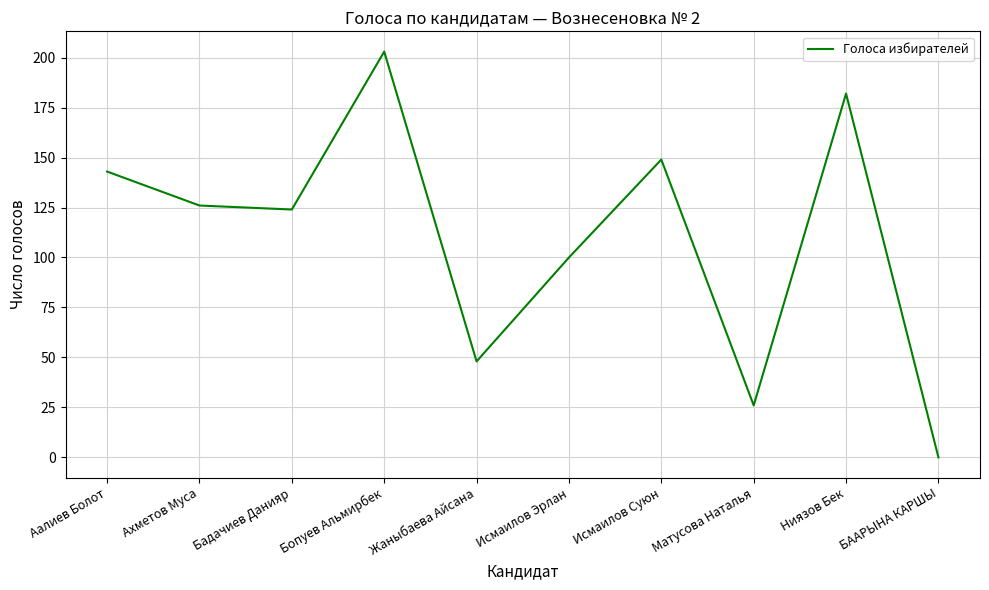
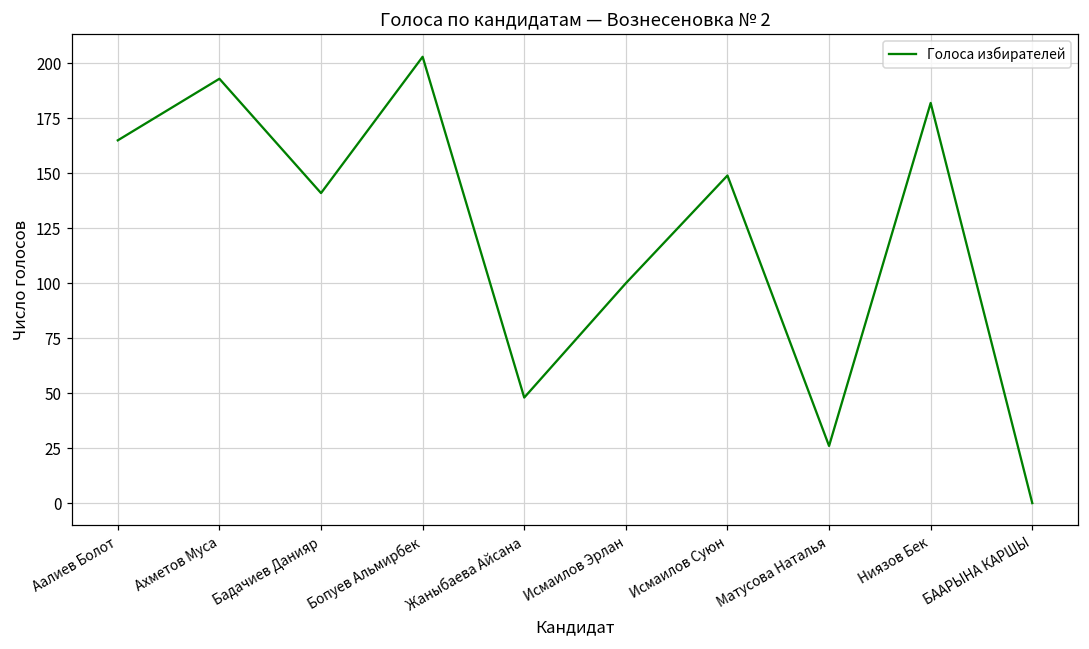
  {
-   "Аалиев Болот": 143,
-   "Ахметов Муса": 126,
-   "Бадачиев Данияр": 124,
+   "Аалиев Болот": 165,
+   "Ахметов Муса": 193,
+   "Бадачиев Данияр": 141,
    "Бопуев Альмирбек": 203,
    "Жаныбаева Айсана": 48,
    "Исмаилов Эрлан": 100,
    "Исмаилов Суюн": 149,
    "Матусова Наталья": 26,
    "Ниязов Бек": 182,
    "БААРЫНА КАРШЫ": 0
  }
